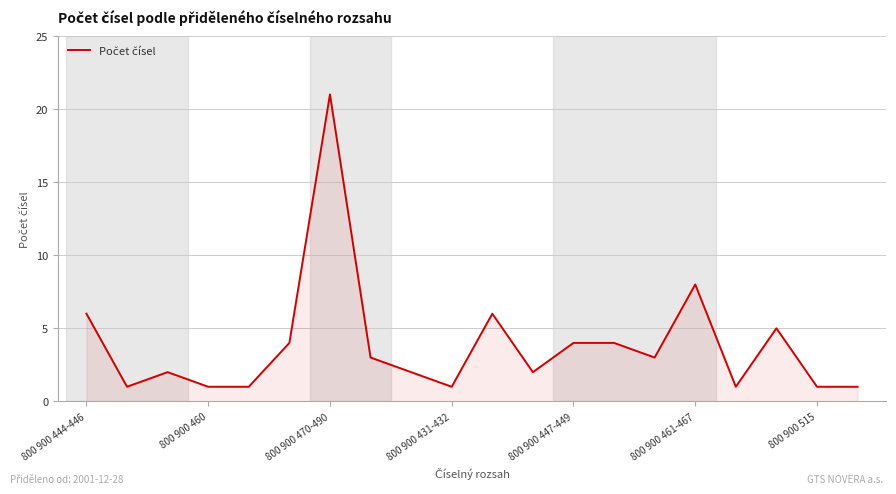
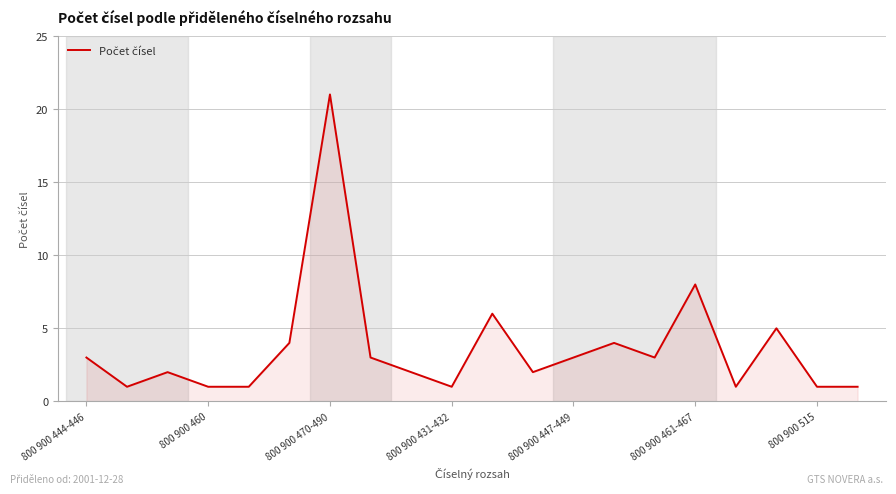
  {
-   "800 900 444-446": 6,
+   "800 900 444-446": 3,
    "800 900 460": 1,
    "800 900 470-490": 21,
    "800 900 431-432": 1,
-   "800 900 447-449": 4,
+   "800 900 447-449": 3,
    "800 900 461-467": 8,
    "800 900 515": 1
  }
